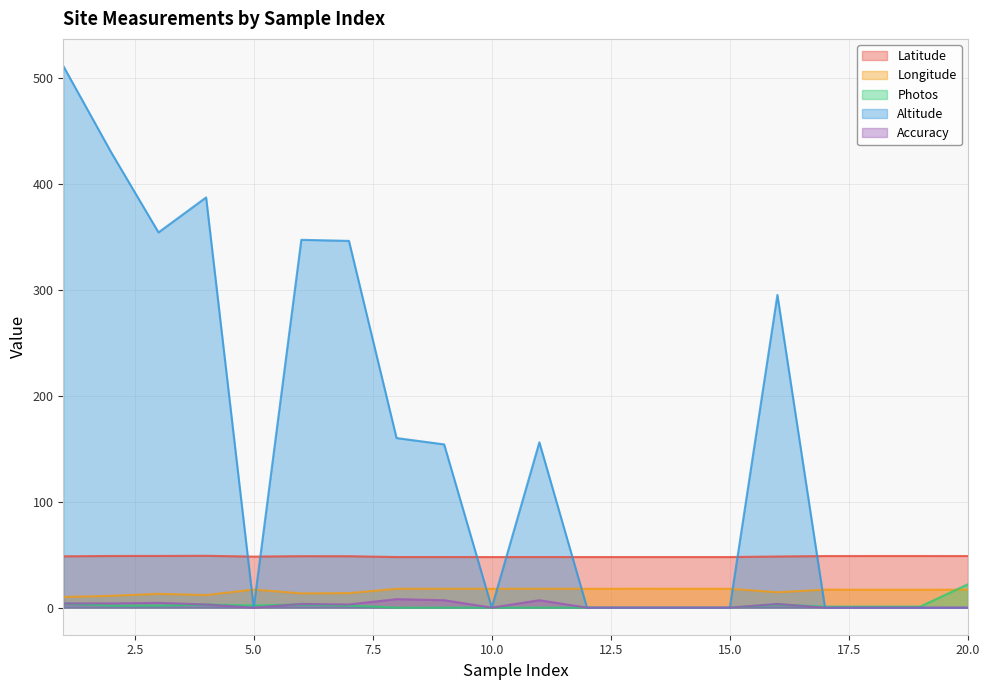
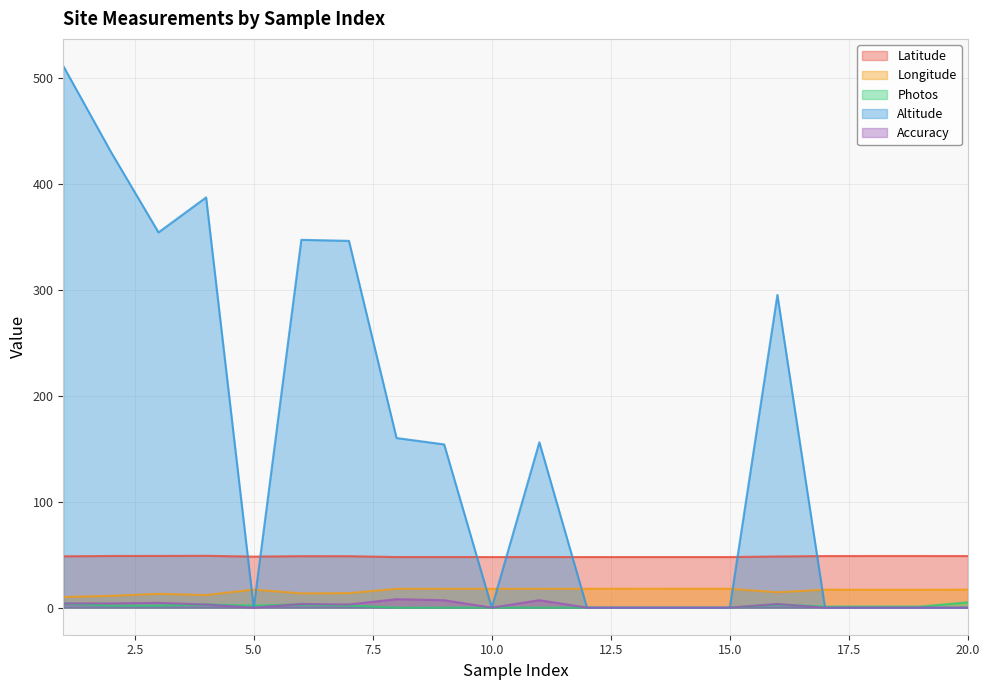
  {
    "Photos": {
-     "20.0": 22
+     "20.0": 5
    }
  }
